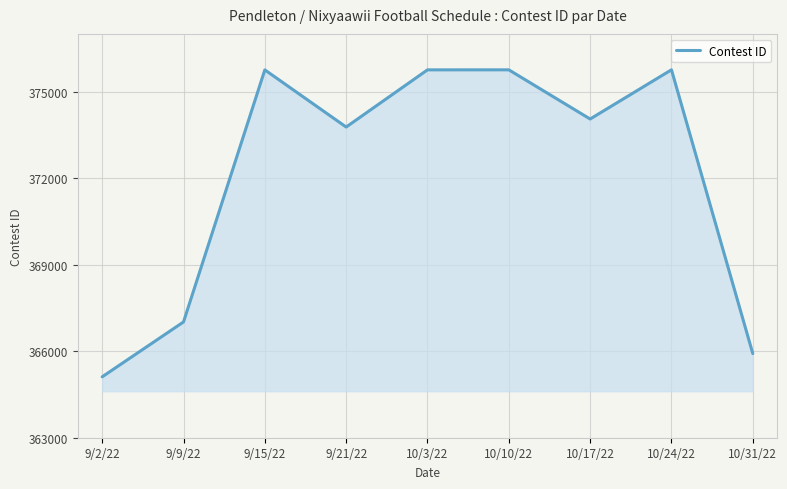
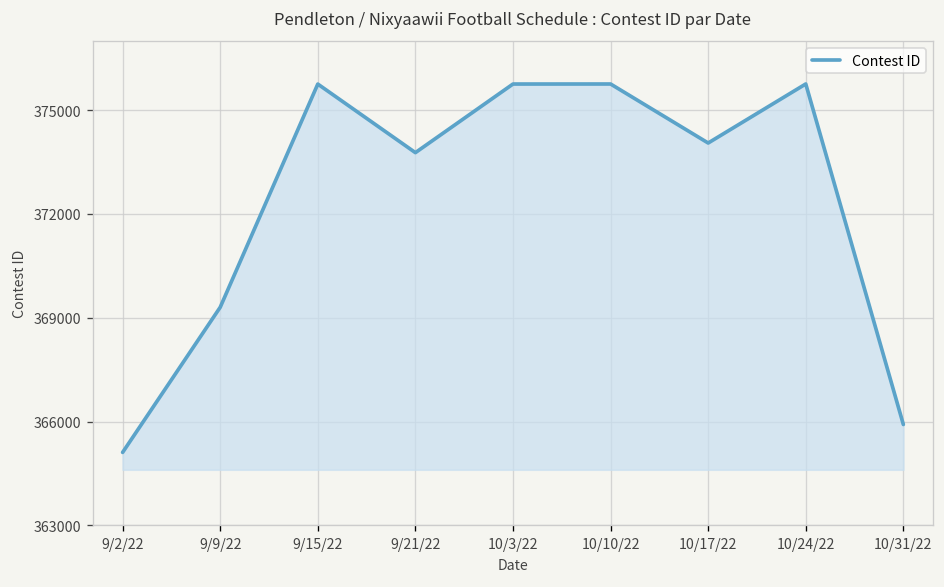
  {
    "9/2/22": 365100,
-   "9/9/22": 367000,
+   "9/9/22": 369300,
    "9/15/22": 375800,
    "9/21/22": 373800,
    "10/3/22": 375800,
    "10/10/22": 375800,
    "10/17/22": 374000,
    "10/24/22": 375800,
    "10/31/22": 365900
  }
